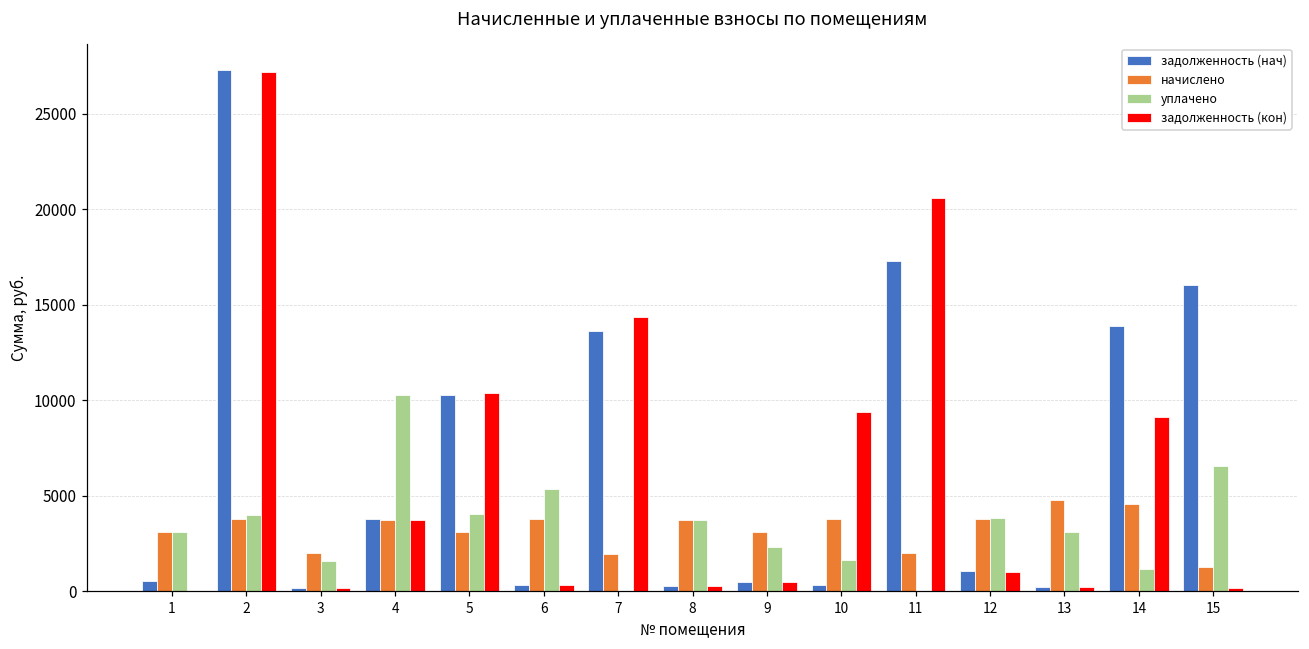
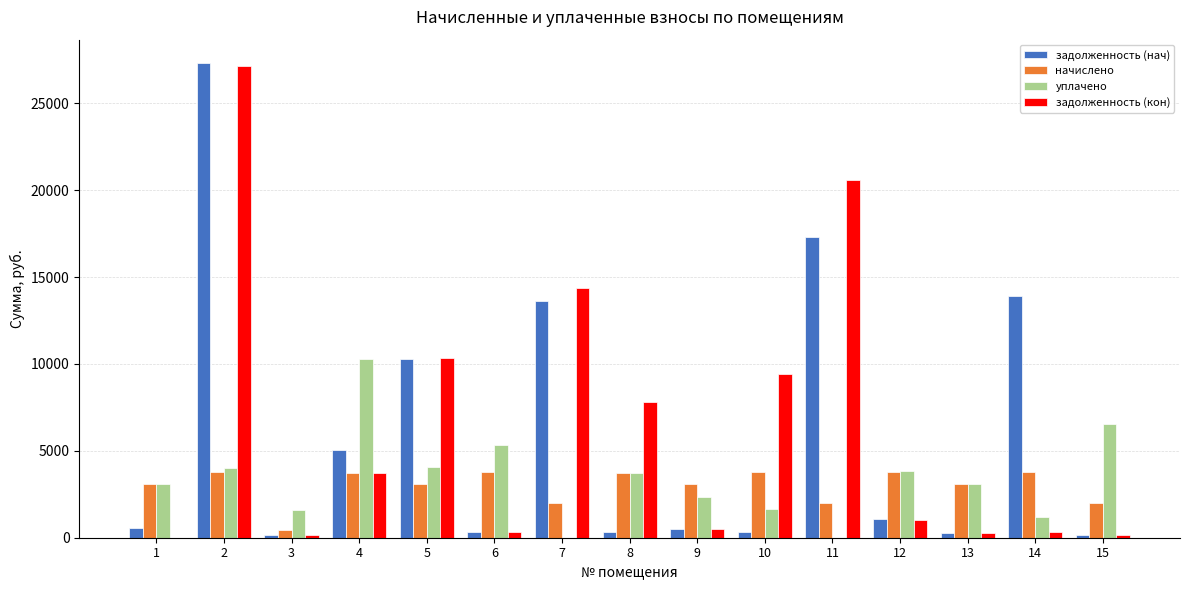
  {
    "задолженность (нач)": {
      "1": 600,
      "2": 27300,
      "3": 200,
-     "4": 3800,
+     "4": 5100,
      "5": 10300,
      "6": 300,
      "7": 13600,
      "8": 300,
      "9": 500,
      "10": 300,
      "11": 17300,
      "12": 1100,
      "13": 300,
      "14": 13900,
-     "15": 16000
+     "15": 200
    },
    "начислено": {
      "1": 3100,
      "2": 3800,
-     "3": 2000,
+     "3": 400,
      "4": 3700,
      "5": 3100,
      "6": 3800,
      "7": 2000,
      "8": 3700,
      "9": 3100,
      "10": 3800,
      "11": 2000,
      "12": 3800,
-     "13": 4800,
-     "14": 4600,
-     "15": 1300
+     "13": 3100,
+     "14": 3800,
+     "15": 2000
    },
    "уплачено": {
      "1": 3100,
      "2": 4000,
      "3": 1600,
      "4": 10300,
      "5": 4100,
      "6": 5400,
      "7": 0,
      "8": 3700,
      "9": 2300,
      "10": 1600,
      "11": 0,
      "12": 3800,
      "13": 3100,
      "14": 1200,
      "15": 6500
    },
    "задолженность (кон)": {
      "1": 0,
      "2": 27100,
      "3": 200,
      "4": 3700,
      "5": 10400,
      "6": 300,
      "7": 14400,
-     "8": 300,
+     "8": 7800,
      "9": 500,
      "10": 9400,
      "11": 20600,
      "12": 1000,
      "13": 300,
-     "14": 9100,
+     "14": 300,
      "15": 200
    }
  }
